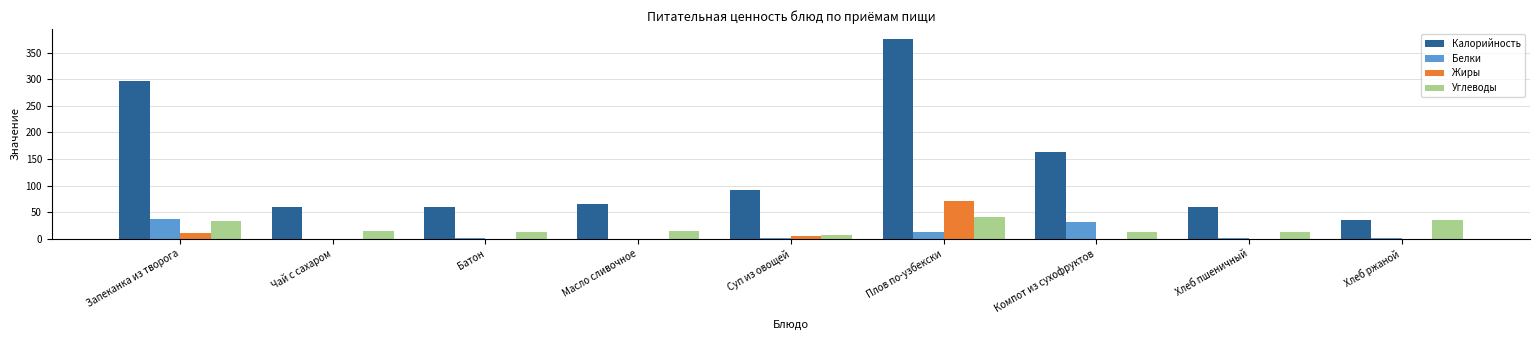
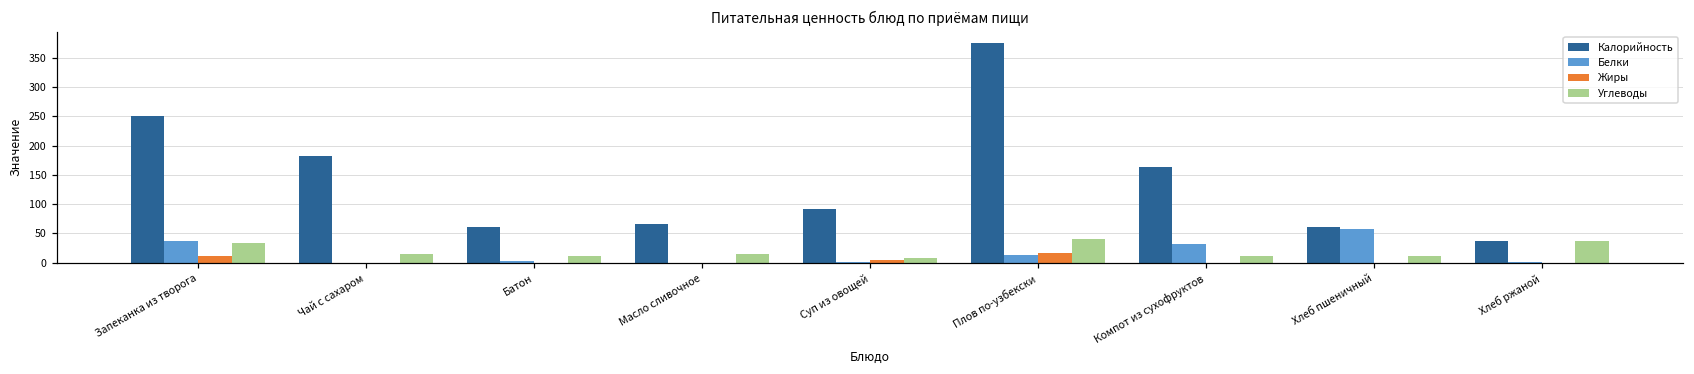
  {
    "Калорийность": {
-     "Запеканка из творога": 300,
-     "Чай с сахаром": 60,
+     "Запеканка из творога": 250,
+     "Чай с сахаром": 180,
      "Батон": 60,
      "Масло сливочное": 70,
      "Суп из овощей": 90,
      "Плов по-узбекски": 380,
      "Компот из сухофруктов": 160,
      "Хлеб пшеничный": 60,
      "Хлеб ржаной": 40
    },
    "Белки": {
      "Запеканка из творога": 40,
      "Чай с сахаром": 0,
      "Масло сливочное": 0,
      "Плов по-узбекски": 10,
      "Компот из сухофруктов": 30,
-     "Хлеб пшеничный": 0
+     "Хлеб пшеничный": 60
    },
    "Жиры": {
      "Запеканка из творога": 10,
      "Чай с сахаром": 0,
      "Батон": 0,
      "Масло сливочное": 0,
      "Суп из овощей": 10,
-     "Плов по-узбекски": 70,
+     "Плов по-узбекски": 20,
      "Компот из сухофруктов": 0,
      "Хлеб пшеничный": 0,
      "Хлеб ржаной": 0
    },
    "Углеводы": {
      "Запеканка из творога": 30,
      "Чай с сахаром": 20,
      "Батон": 10,
      "Масло сливочное": 20,
      "Суп из овощей": 10,
      "Плов по-узбекски": 40,
      "Компот из сухофруктов": 10,
      "Хлеб пшеничный": 10,
      "Хлеб ржаной": 40
    }
  }
